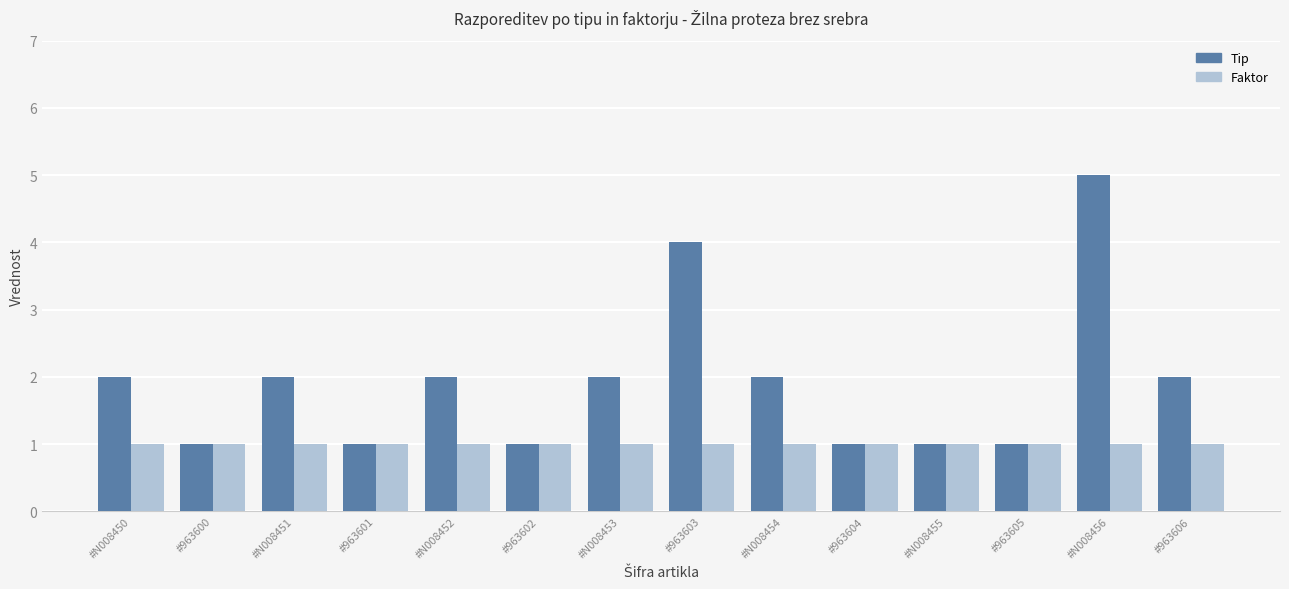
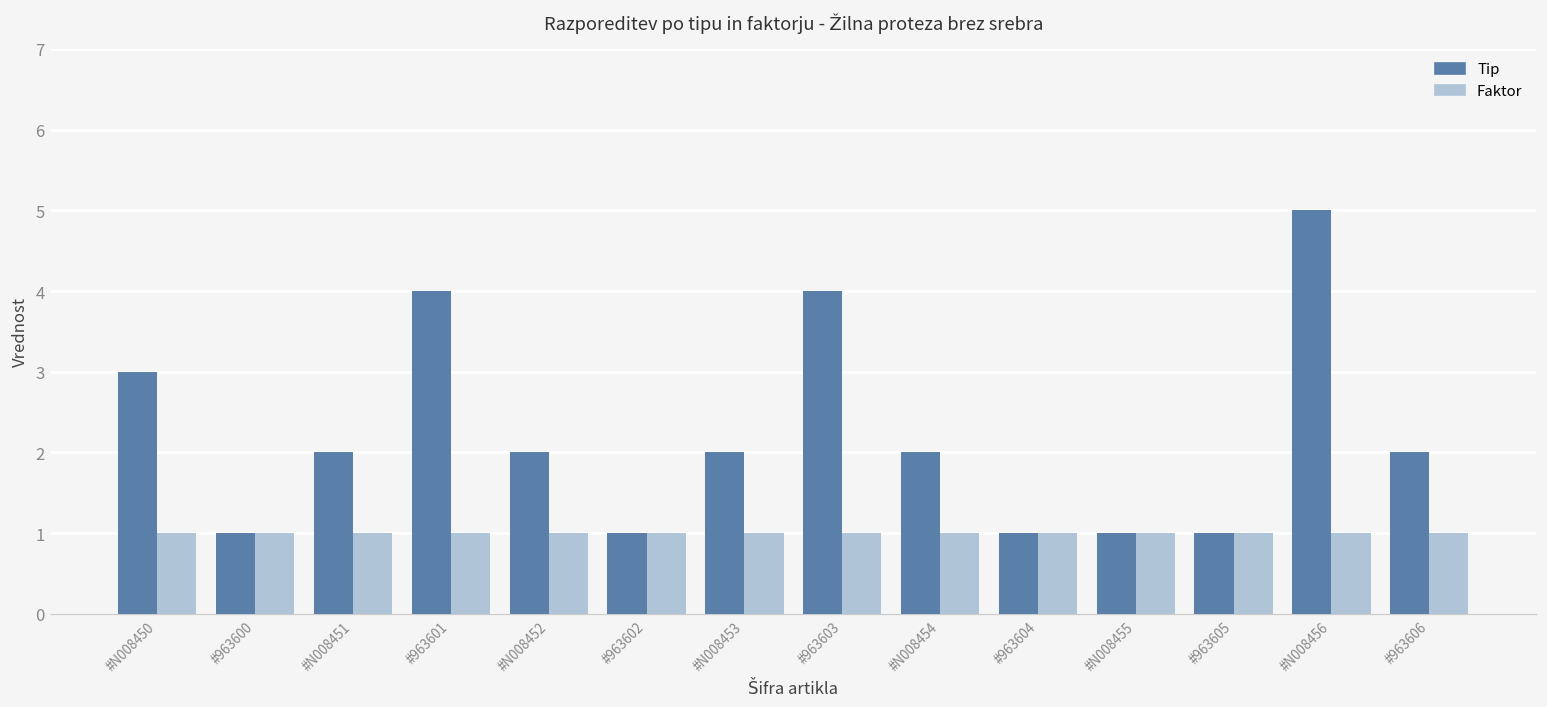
  {
    "Tip": {
-     "#N008450": 2,
+     "#N008450": 3,
      "#963600": 1,
      "#N008451": 2,
-     "#963601": 1,
+     "#963601": 4,
      "#N008452": 2,
      "#963602": 1,
      "#N008453": 2,
      "#963603": 4,
      "#N008454": 2,
      "#963604": 1,
      "#N008455": 1,
      "#963605": 1,
      "#N008456": 5,
      "#963606": 2
    },
    "Faktor": {
      "#N008450": 1,
      "#963600": 1,
      "#N008451": 1,
      "#963601": 1,
      "#N008452": 1,
      "#963602": 1,
      "#N008453": 1,
      "#963603": 1,
      "#N008454": 1,
      "#963604": 1,
      "#N008455": 1,
      "#963605": 1,
      "#N008456": 1,
      "#963606": 1
    }
  }
